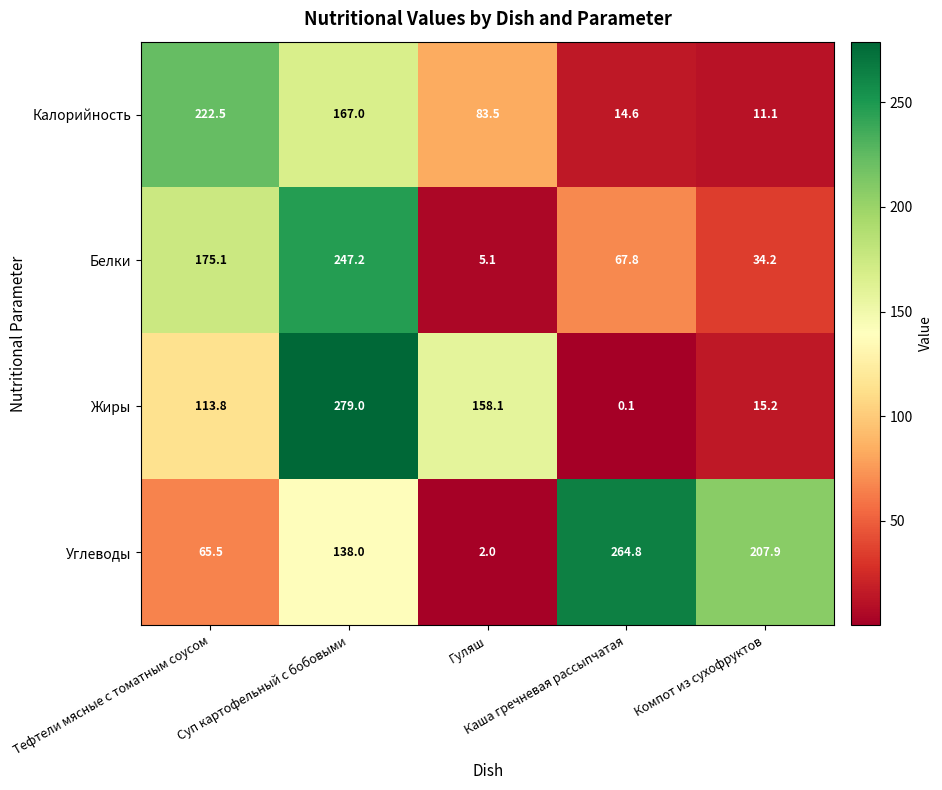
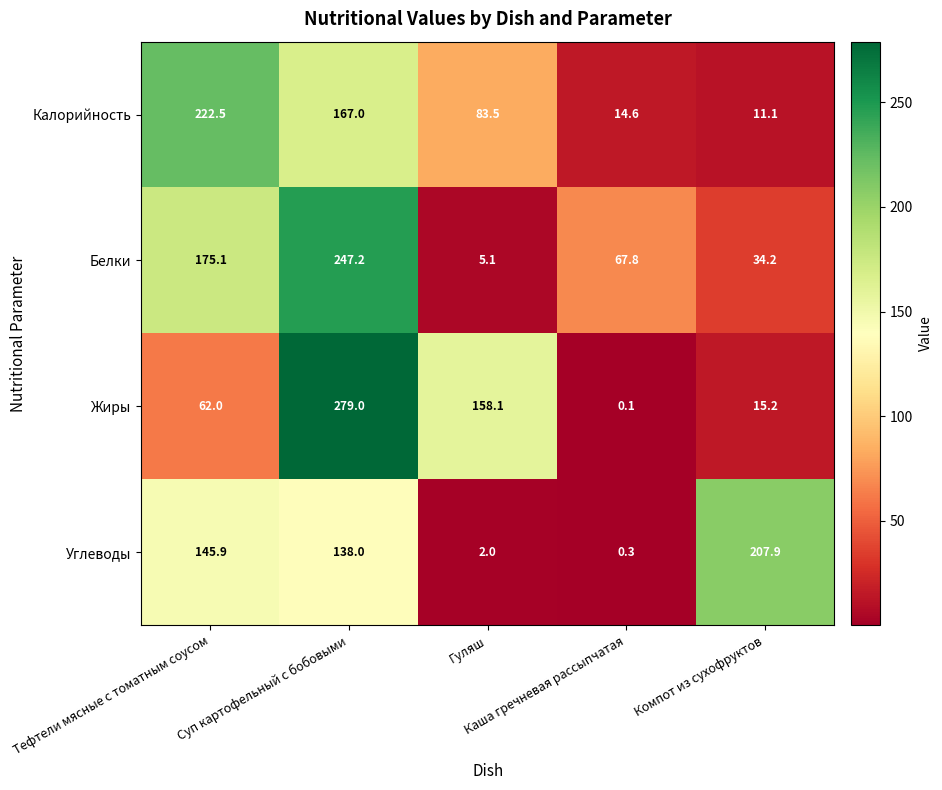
  {
    "Калорийность": {
      "Тефтели мясные с томатным соусом": 222.5,
      "Суп картофельный с бобовыми": 167.0,
      "Гуляш": 83.5,
      "Каша гречневая рассыпчатая": 14.6,
      "Компот из сухофруктов": 11.1
    },
    "Белки": {
      "Тефтели мясные с томатным соусом": 175.1,
      "Суп картофельный с бобовыми": 247.2,
      "Гуляш": 5.1,
      "Каша гречневая рассыпчатая": 67.8,
      "Компот из сухофруктов": 34.2
    },
    "Жиры": {
-     "Тефтели мясные с томатным соусом": 113.8,
+     "Тефтели мясные с томатным соусом": 62.0,
      "Суп картофельный с бобовыми": 279.0,
      "Гуляш": 158.1,
      "Каша гречневая рассыпчатая": 0.1,
      "Компот из сухофруктов": 15.2
    },
    "Углеводы": {
-     "Тефтели мясные с томатным соусом": 65.5,
+     "Тефтели мясные с томатным соусом": 145.9,
      "Суп картофельный с бобовыми": 138.0,
      "Гуляш": 2.0,
-     "Каша гречневая рассыпчатая": 264.8,
+     "Каша гречневая рассыпчатая": 0.3,
      "Компот из сухофруктов": 207.9
    }
  }
